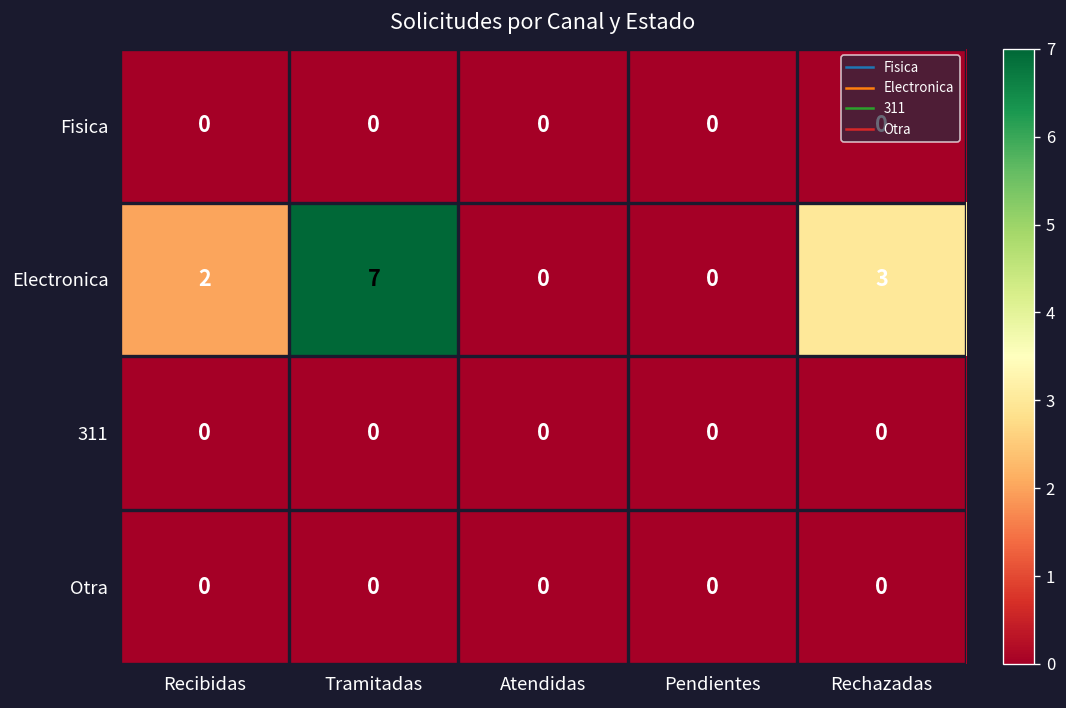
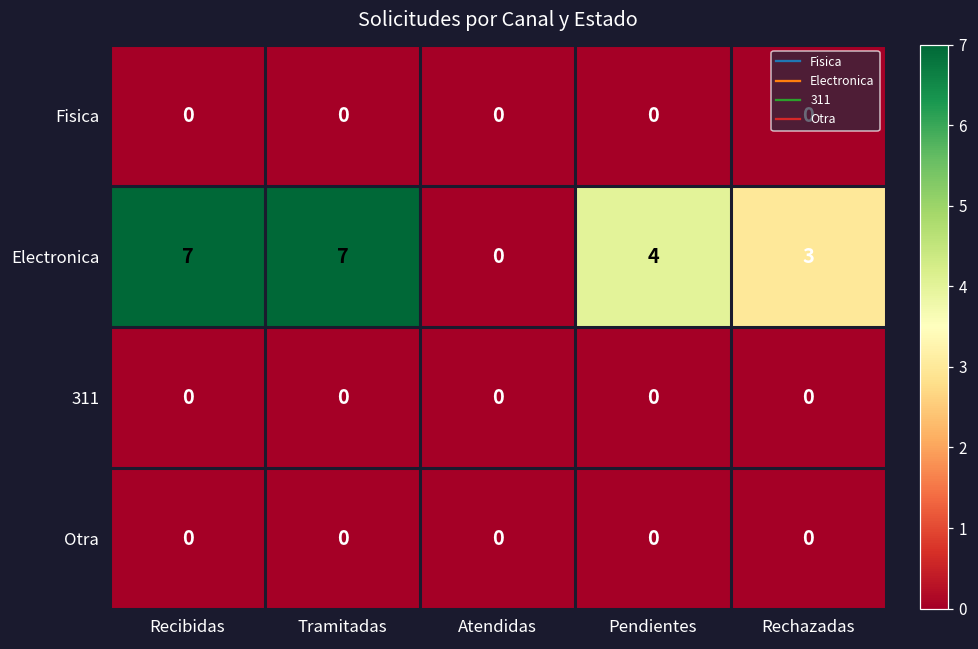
  {
    "Fisica": {
      "Recibidas": 0,
      "Tramitadas": 0,
      "Atendidas": 0,
      "Pendientes": 0
    },
    "Electronica": {
-     "Recibidas": 2,
+     "Recibidas": 7,
      "Tramitadas": 7,
      "Atendidas": 0,
-     "Pendientes": 0,
+     "Pendientes": 4,
      "Rechazadas": 3
    },
    "311": {
      "Recibidas": 0,
      "Tramitadas": 0,
      "Atendidas": 0,
      "Pendientes": 0,
      "Rechazadas": 0
    },
    "Otra": {
      "Recibidas": 0,
      "Tramitadas": 0,
      "Atendidas": 0,
      "Pendientes": 0,
      "Rechazadas": 0
    }
  }
